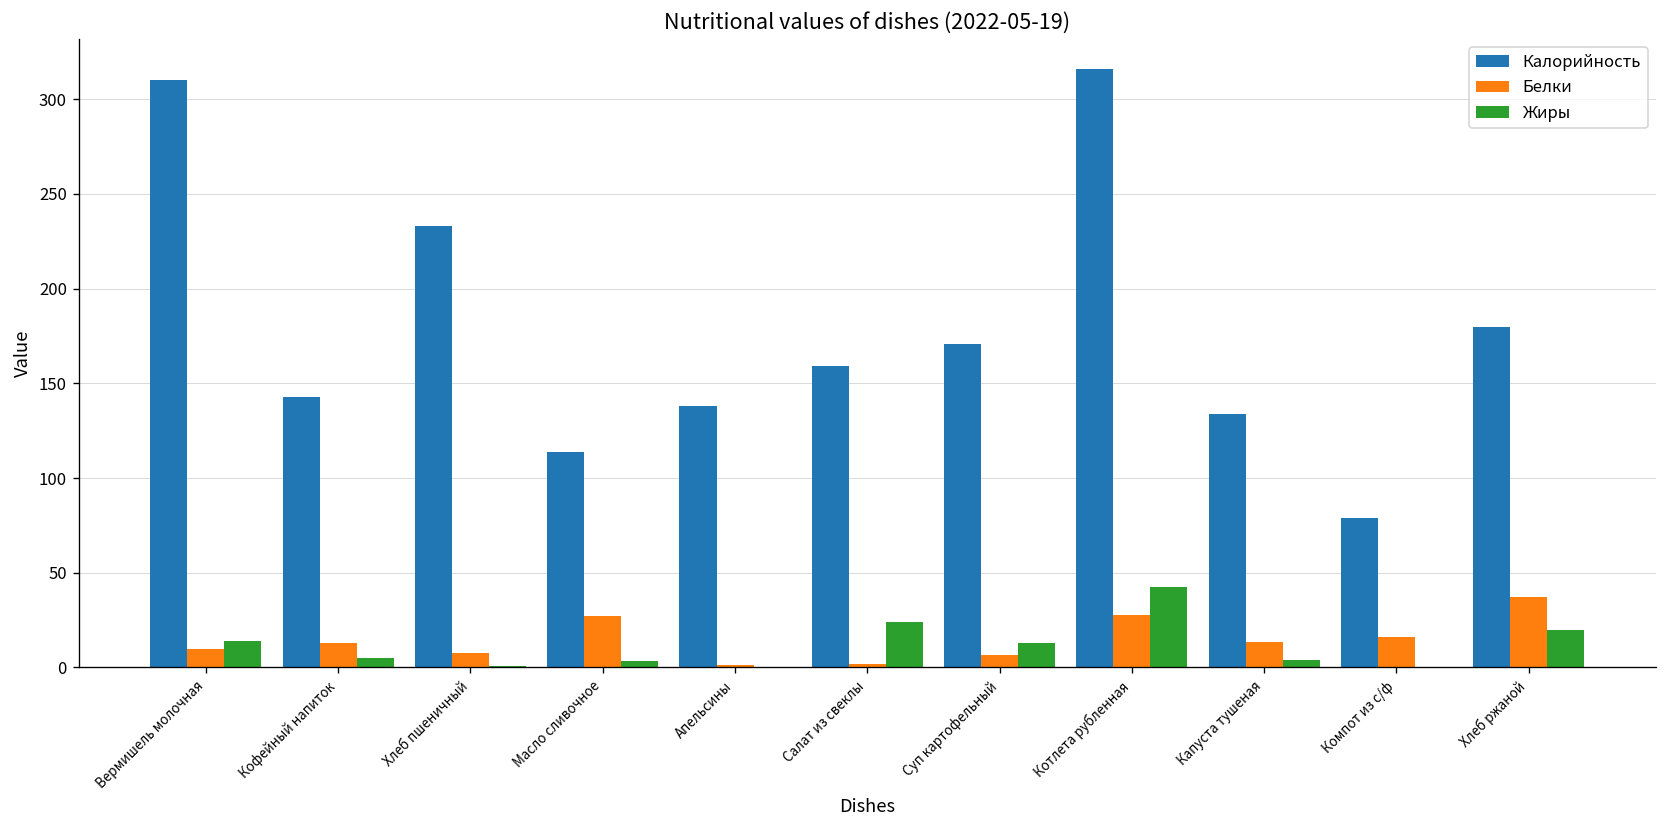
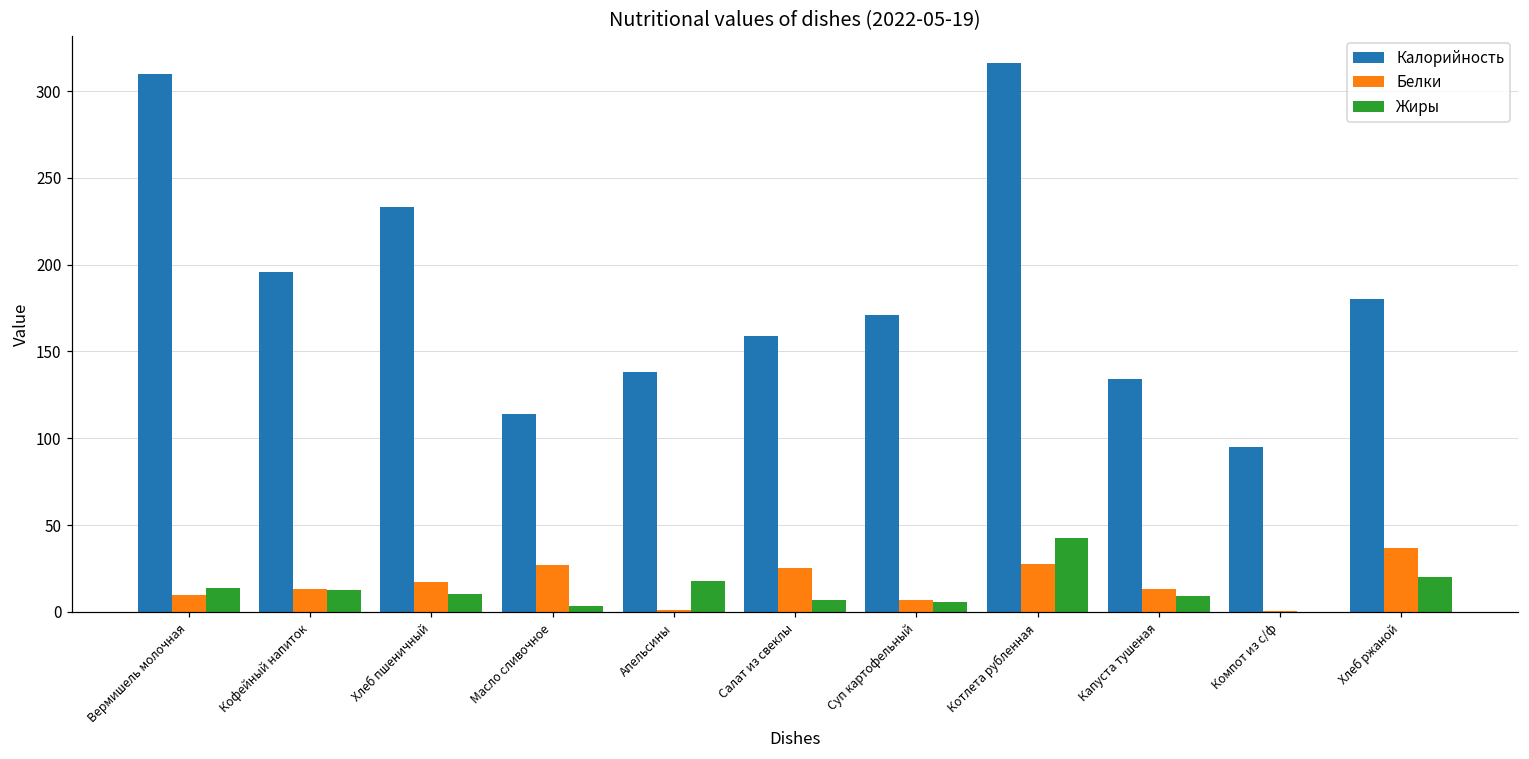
  {
    "Калорийность": {
      "Вермишель молочная": 310,
-     "Кофейный напиток": 143,
+     "Кофейный напиток": 196,
      "Хлеб пшеничный": 233,
      "Масло сливочное": 114,
      "Апельсины": 138,
      "Салат из свеклы": 159,
      "Суп картофельный": 171,
      "Котлета рубленная": 316,
      "Капуста тушеная": 134,
-     "Компот из с/ф": 79,
+     "Компот из с/ф": 95,
      "Хлеб ржаной": 180
    },
    "Белки": {
      "Вермишель молочная": 10,
      "Кофейный напиток": 13,
-     "Хлеб пшеничный": 8,
+     "Хлеб пшеничный": 17,
      "Масло сливочное": 27,
-     "Салат из свеклы": 2,
+     "Салат из свеклы": 25,
      "Суп картофельный": 7,
      "Котлета рубленная": 28,
      "Капуста тушеная": 13,
-     "Компот из с/ф": 16,
+     "Компот из с/ф": 0,
      "Хлеб ржаной": 37
    },
    "Жиры": {
      "Вермишель молочная": 14,
-     "Кофейный напиток": 5,
-     "Хлеб пшеничный": 1,
+     "Кофейный напиток": 13,
+     "Хлеб пшеничный": 10,
      "Масло сливочное": 4,
-     "Апельсины": 0,
-     "Салат из свеклы": 24,
-     "Суп картофельный": 13,
+     "Апельсины": 18,
+     "Салат из свеклы": 7,
+     "Суп картофельный": 6,
      "Котлета рубленная": 43,
-     "Капуста тушеная": 4,
+     "Капуста тушеная": 9,
      "Компот из с/ф": 0,
      "Хлеб ржаной": 20
    }
  }
